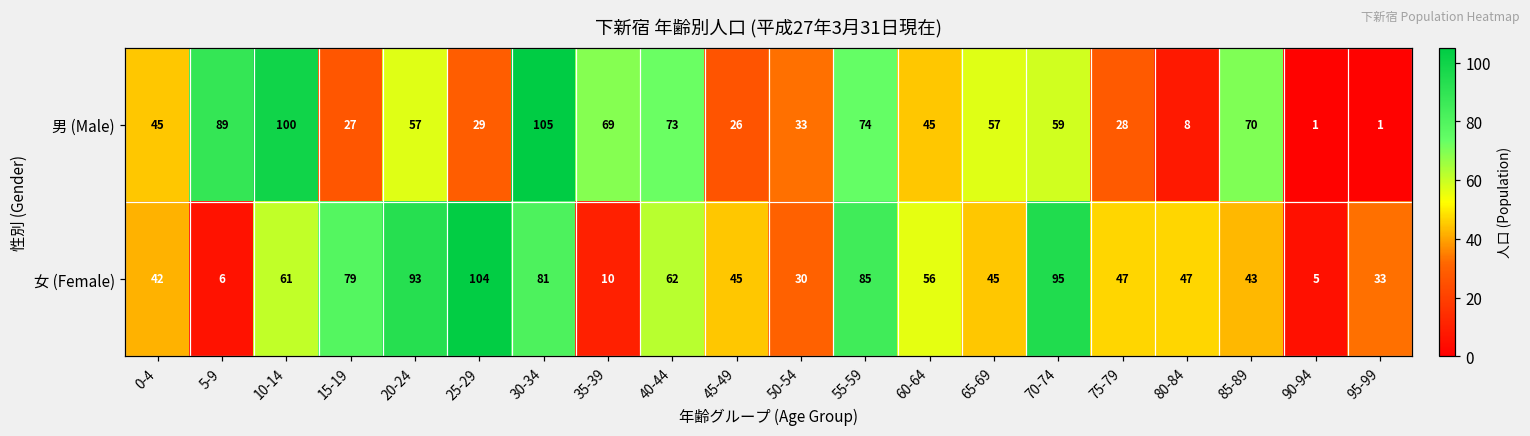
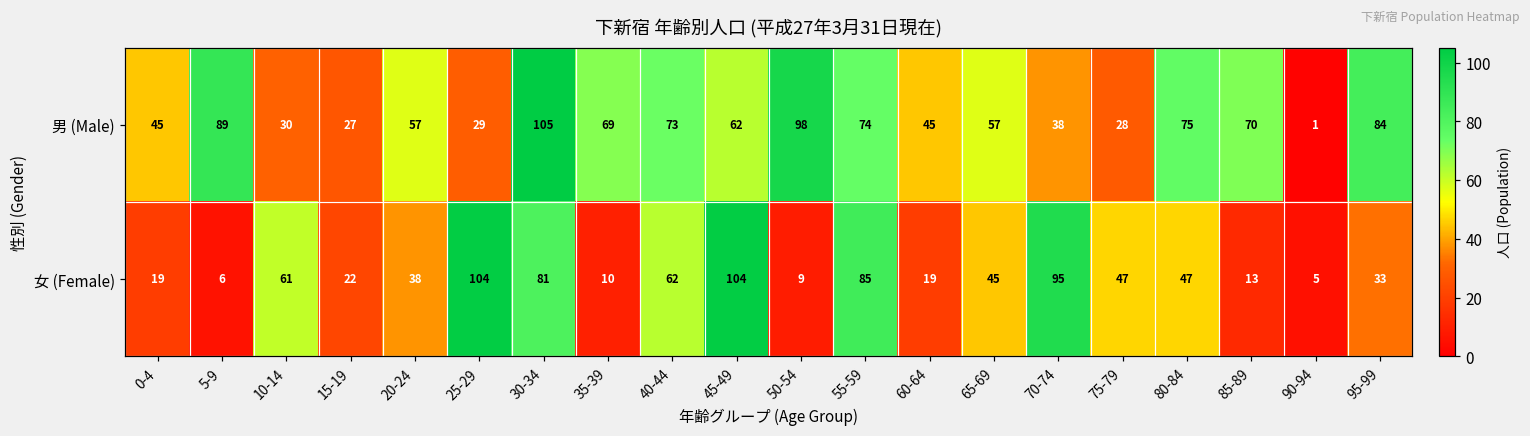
  {
    "男 (Male)": {
      "0-4": 45,
      "5-9": 89,
-     "10-14": 100,
+     "10-14": 30,
      "15-19": 27,
      "20-24": 57,
      "25-29": 29,
      "30-34": 105,
      "35-39": 69,
      "40-44": 73,
-     "45-49": 26,
-     "50-54": 33,
+     "45-49": 62,
+     "50-54": 98,
      "55-59": 74,
      "60-64": 45,
      "65-69": 57,
-     "70-74": 59,
+     "70-74": 38,
      "75-79": 28,
-     "80-84": 8,
+     "80-84": 75,
      "85-89": 70,
      "90-94": 1,
-     "95-99": 1
+     "95-99": 84
    },
    "女 (Female)": {
-     "0-4": 42,
+     "0-4": 19,
      "5-9": 6,
      "10-14": 61,
-     "15-19": 79,
-     "20-24": 93,
+     "15-19": 22,
+     "20-24": 38,
      "25-29": 104,
      "30-34": 81,
      "35-39": 10,
      "40-44": 62,
-     "45-49": 45,
-     "50-54": 30,
+     "45-49": 104,
+     "50-54": 9,
      "55-59": 85,
-     "60-64": 56,
+     "60-64": 19,
      "65-69": 45,
      "70-74": 95,
      "75-79": 47,
      "80-84": 47,
-     "85-89": 43,
+     "85-89": 13,
      "90-94": 5,
      "95-99": 33
    }
  }
